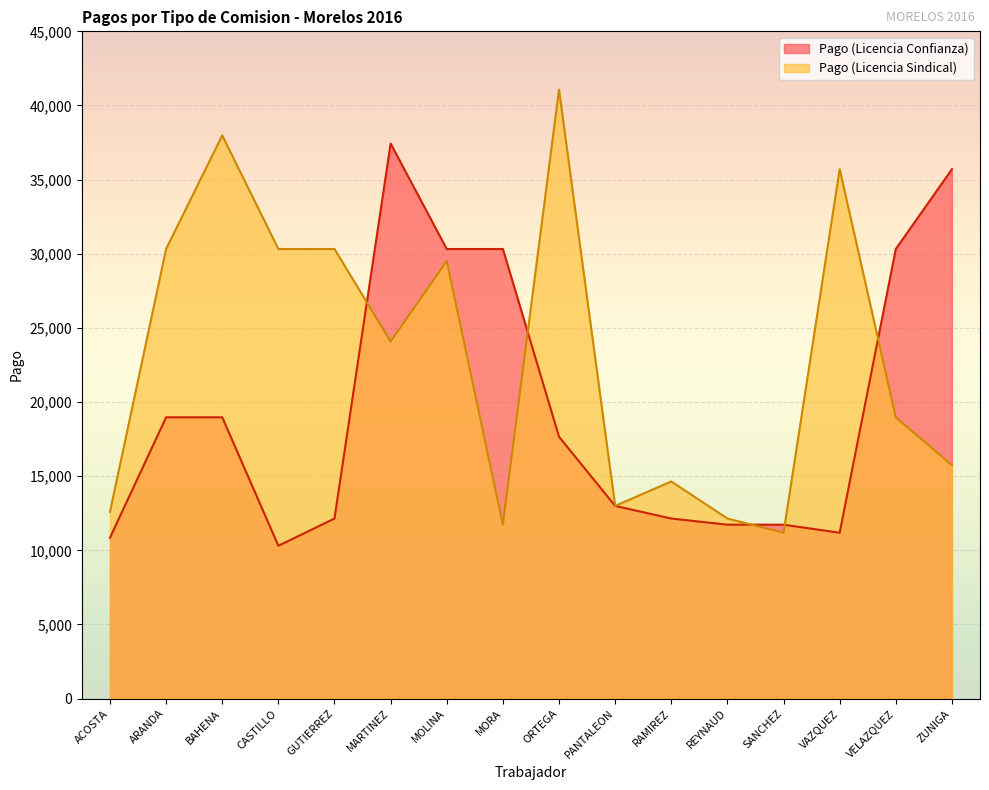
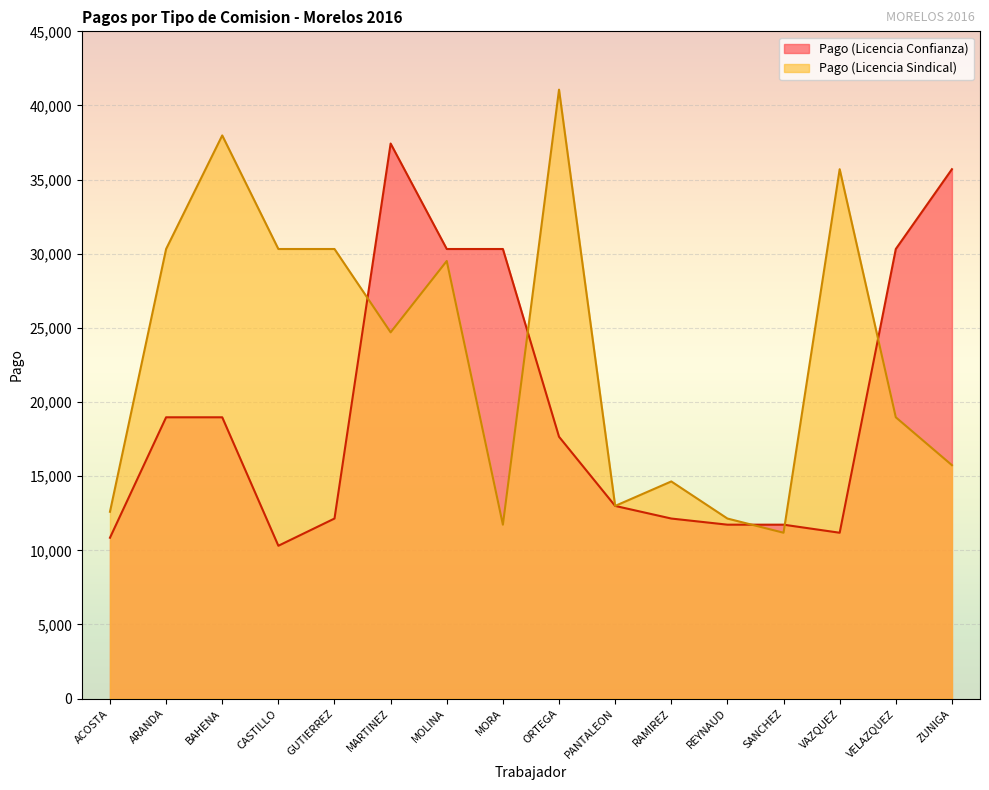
  {
    "Pago (Licencia Confianza)": {
      "ACOSTA": "10,800",
      "ARANDA": "19,000",
      "BAHENA": "19,000",
      "CASTILLO": "10,300",
      "GUTIERREZ": "12,100",
      "MARTINEZ": "37,400",
      "MOLINA": "30,300",
      "MORA": "30,300",
      "ORTEGA": "17,700",
      "RAMIREZ": "12,100",
      "REYNAUD": "11,700",
      "SANCHEZ": "11,700",
      "VAZQUEZ": "11,200",
      "VELAZQUEZ": "30,300",
      "ZUNIGA": "35,700"
    },
    "Pago (Licencia Sindical)": {
      "ACOSTA": "12,600",
      "ARANDA": "30,300",
      "BAHENA": "38,000",
      "CASTILLO": "30,300",
      "GUTIERREZ": "30,300",
-     "MARTINEZ": "24,100",
+     "MARTINEZ": "24,700",
      "MOLINA": "29,500",
      "MORA": "11,700",
      "ORTEGA": "41,100",
      "RAMIREZ": "14,600",
      "REYNAUD": "12,100",
      "SANCHEZ": "11,200",
      "VAZQUEZ": "35,700",
      "VELAZQUEZ": "19,000",
      "ZUNIGA": "15,700"
    }
  }
